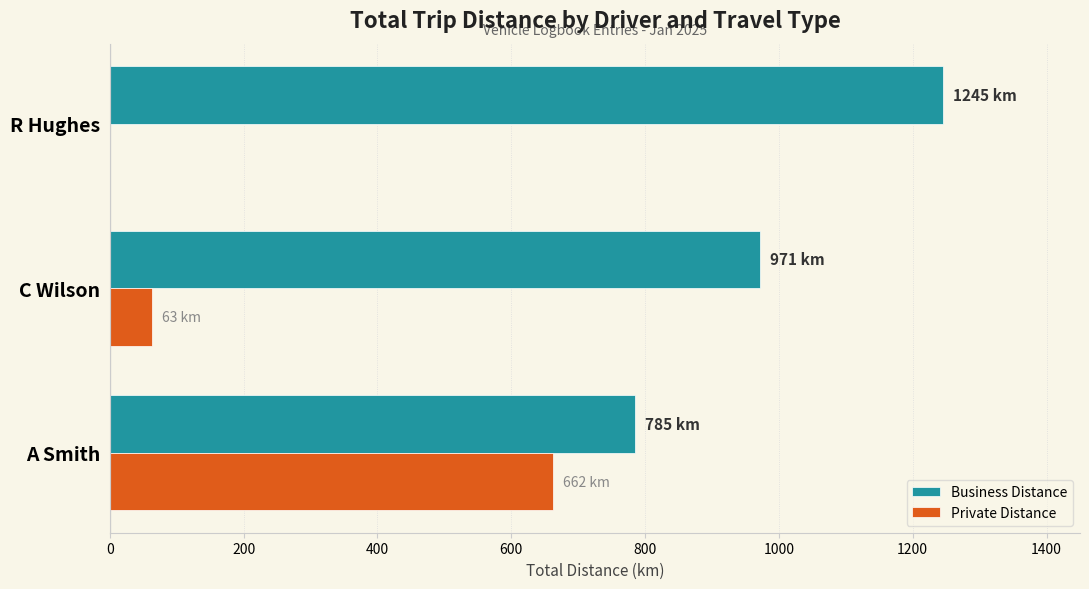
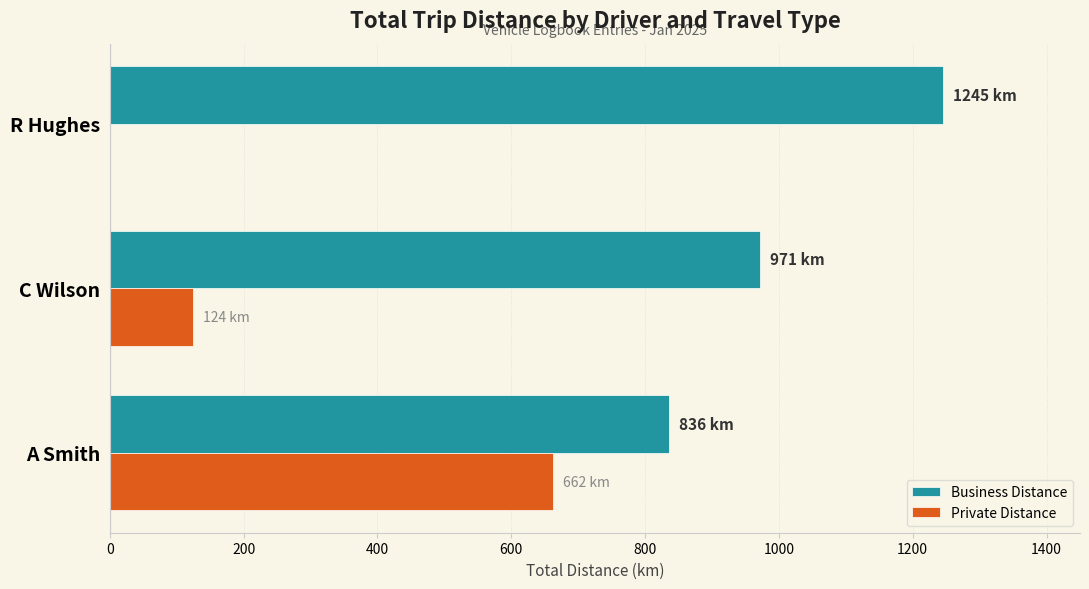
  {
    "Business Distance": {
      "R Hughes": 1245,
      "C Wilson": 971,
-     "A Smith": 785
+     "A Smith": 836
    },
    "Private Distance": {
-     "C Wilson": 63,
+     "C Wilson": 124,
      "A Smith": 662
    }
  }
